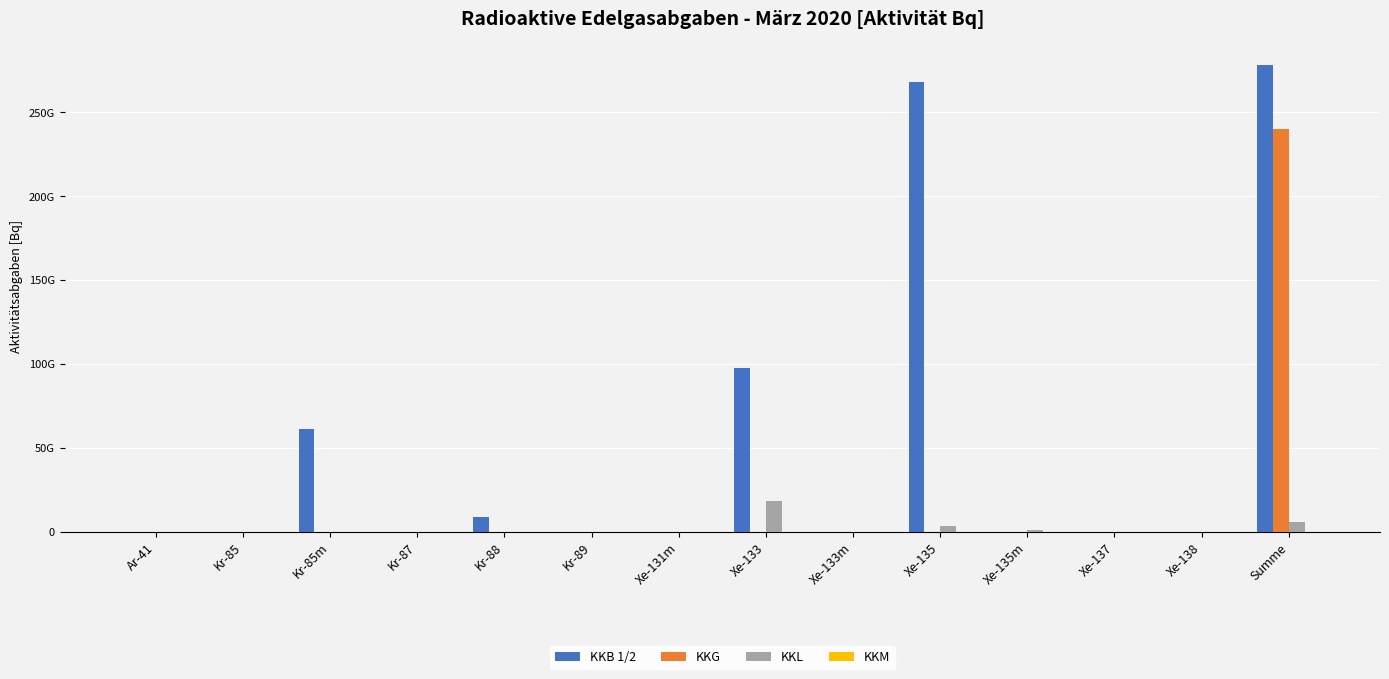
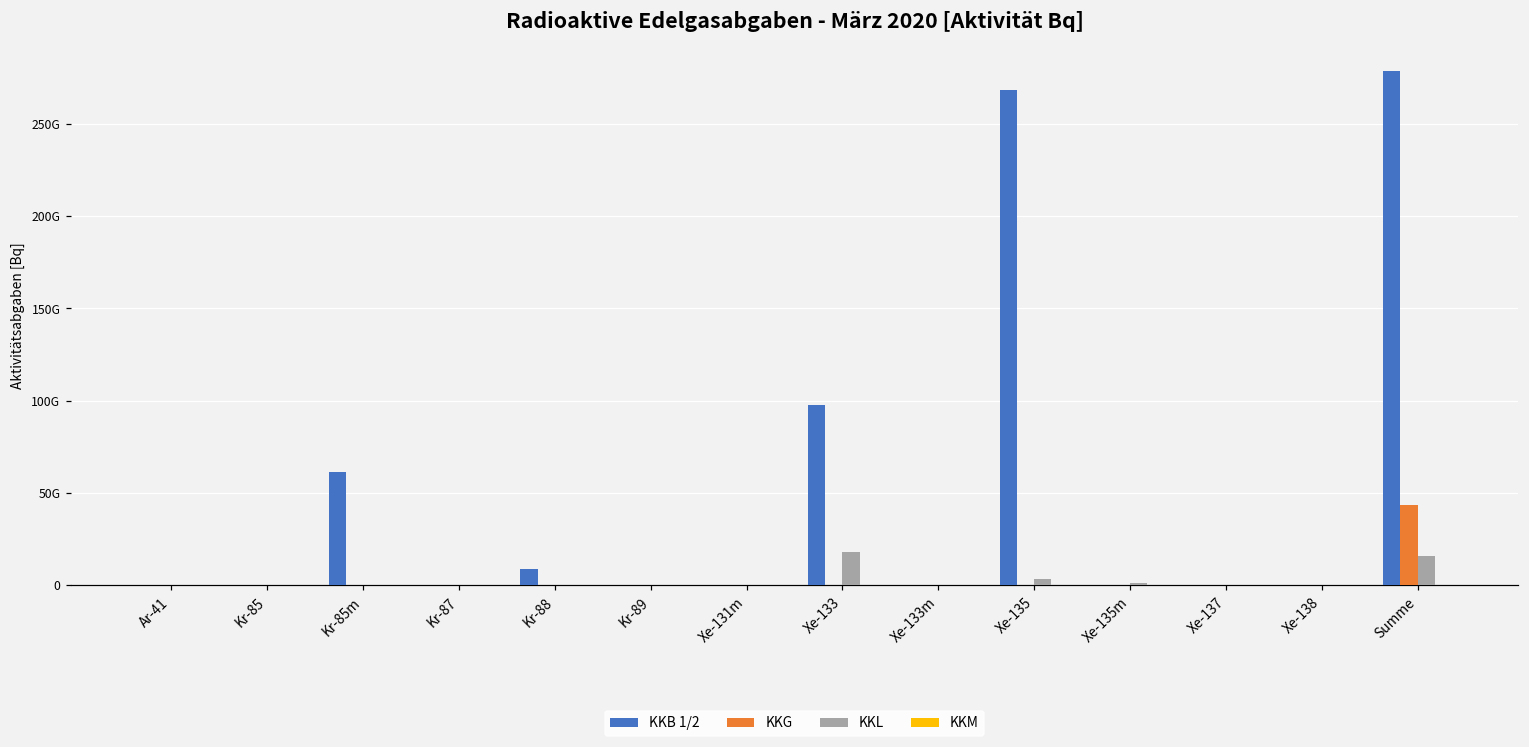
  {
    "KKB 1/2": {
      "Ar-41": 0,
      "Kr-85": 0,
      "Kr-85m": 61000000000,
      "Kr-87": 0,
      "Kr-88": 9000000000,
      "Kr-89": 0,
      "Xe-131m": 0,
      "Xe-133": 97000000000,
      "Xe-133m": 0,
      "Xe-135": 268000000000,
      "Xe-135m": 0,
      "Xe-137": 0,
      "Xe-138": 0,
      "Summe": 278000000000
    },
    "KKG": {
      "Ar-41": 0,
      "Kr-85": 0,
      "Kr-85m": 0,
      "Kr-87": 0,
      "Kr-88": 0,
      "Kr-89": 0,
      "Xe-131m": 0,
      "Xe-133": 0,
      "Xe-133m": 0,
      "Xe-135": 0,
      "Xe-135m": 0,
      "Xe-137": 0,
      "Xe-138": 0,
-     "Summe": 240000000000
+     "Summe": 43000000000
    },
    "KKL": {
      "Ar-41": 0,
      "Kr-85": 0,
      "Kr-85m": 0,
      "Kr-87": 0,
      "Kr-88": 0,
      "Kr-89": 0,
      "Xe-131m": 0,
      "Xe-133": 18000000000,
      "Xe-133m": 0,
      "Xe-135": 3000000000,
      "Xe-137": 0,
      "Xe-138": 0,
-     "Summe": 6000000000
+     "Summe": 16000000000
    },
    "KKM": {
      "Ar-41": 0,
      "Kr-85": 0,
      "Kr-85m": 0,
      "Kr-87": 0,
      "Kr-88": 0,
      "Kr-89": 0,
      "Xe-131m": 0,
      "Xe-133": 0,
      "Xe-133m": 0,
      "Xe-135": 0,
      "Xe-135m": 0,
      "Xe-137": 0,
      "Xe-138": 0,
      "Summe": 0
    }
  }
